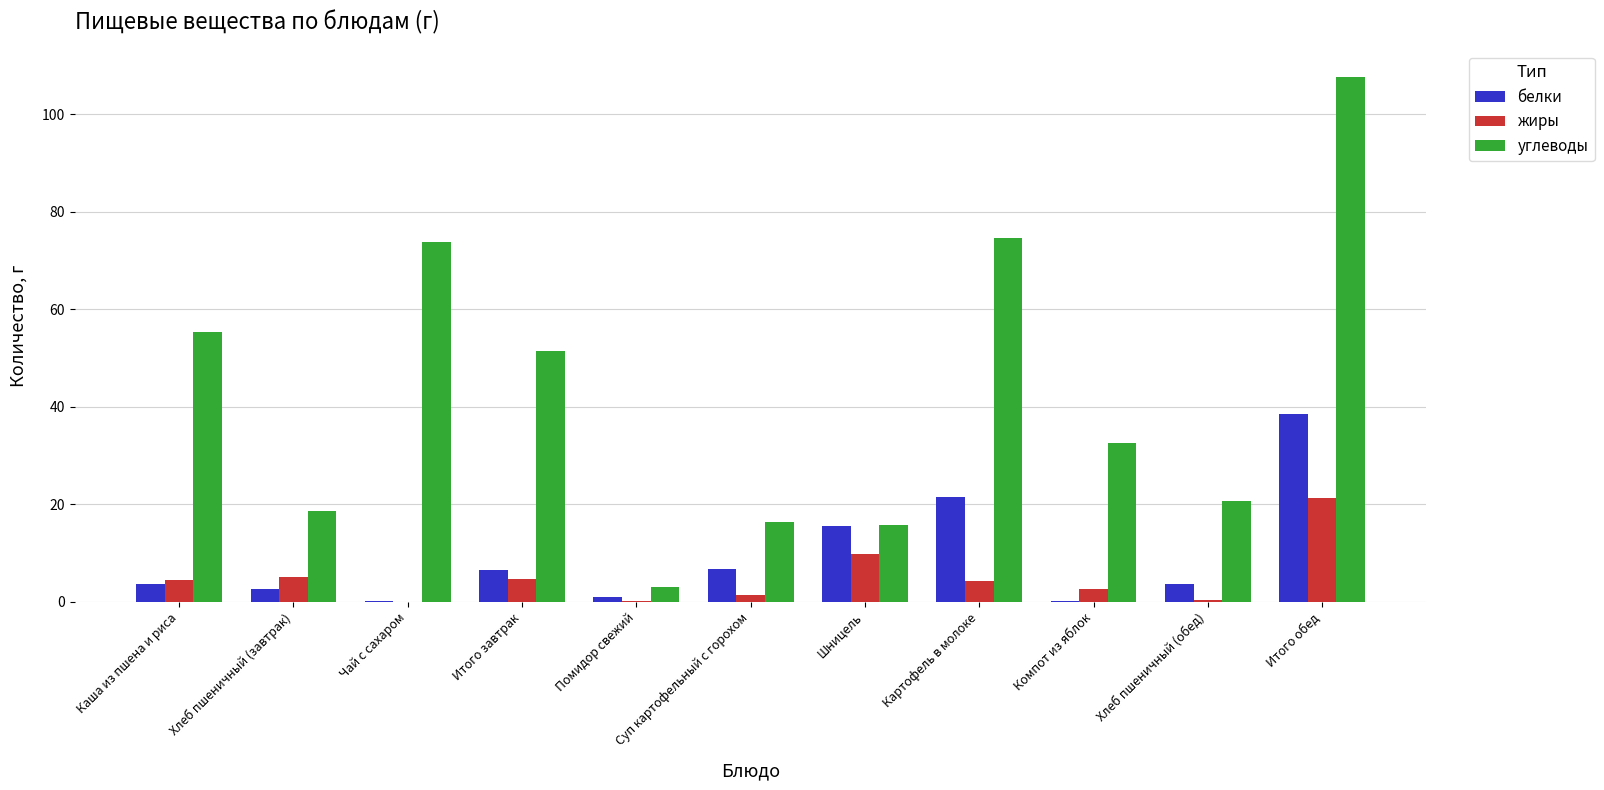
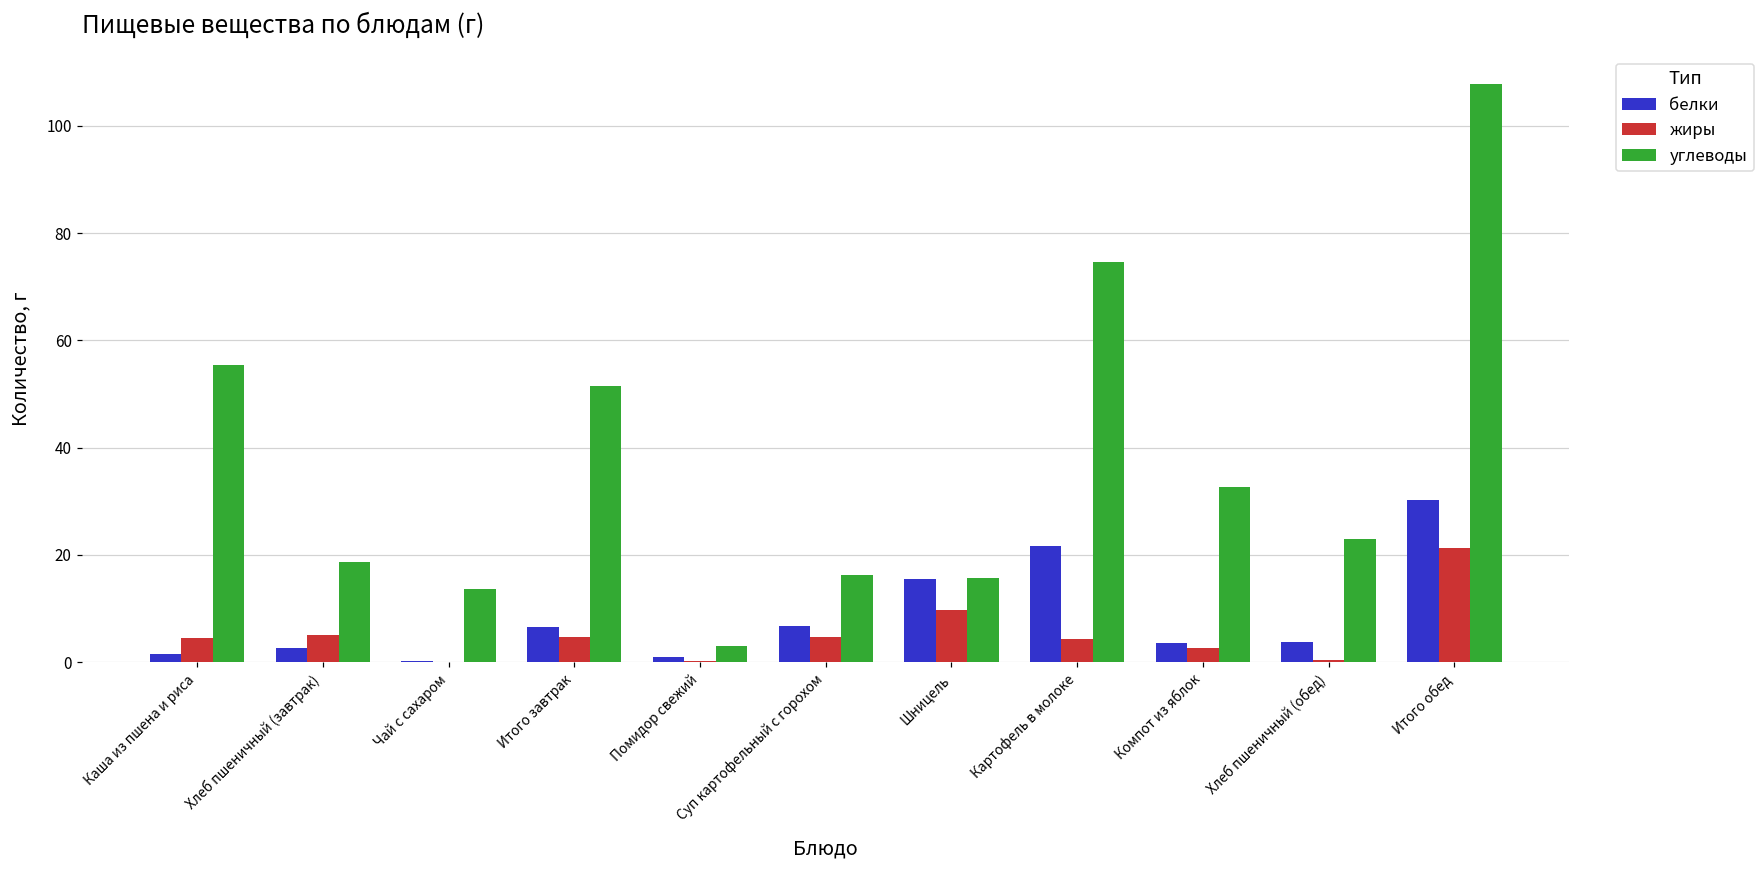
  {
    "белки": {
-     "Каша из пшена и риса": 4,
+     "Каша из пшена и риса": 2,
      "Хлеб пшеничный (завтрак)": 3,
      "Итого завтрак": 7,
      "Помидор свежий": 1,
      "Суп картофельный с горохом": 7,
      "Шницель": 16,
      "Картофель в молоке": 22,
-     "Компот из яблок": 0,
+     "Компот из яблок": 4,
      "Хлеб пшеничный (обед)": 4,
-     "Итого обед": 39
+     "Итого обед": 30
    },
    "жиры": {
      "Каша из пшена и риса": 4,
      "Хлеб пшеничный (завтрак)": 5,
      "Чай с сахаром": 0,
      "Итого завтрак": 5,
-     "Суп картофельный с горохом": 2,
+     "Суп картофельный с горохом": 5,
      "Шницель": 10,
      "Картофель в молоке": 4,
      "Компот из яблок": 3,
      "Итого обед": 21
    },
    "углеводы": {
      "Каша из пшена и риса": 55,
      "Хлеб пшеничный (завтрак)": 19,
-     "Чай с сахаром": 74,
+     "Чай с сахаром": 14,
      "Итого завтрак": 52,
      "Помидор свежий": 3,
      "Суп картофельный с горохом": 16,
      "Шницель": 16,
      "Картофель в молоке": 75,
      "Компот из яблок": 33,
-     "Хлеб пшеничный (обед)": 21,
+     "Хлеб пшеничный (обед)": 23,
      "Итого обед": 108
    }
  }
